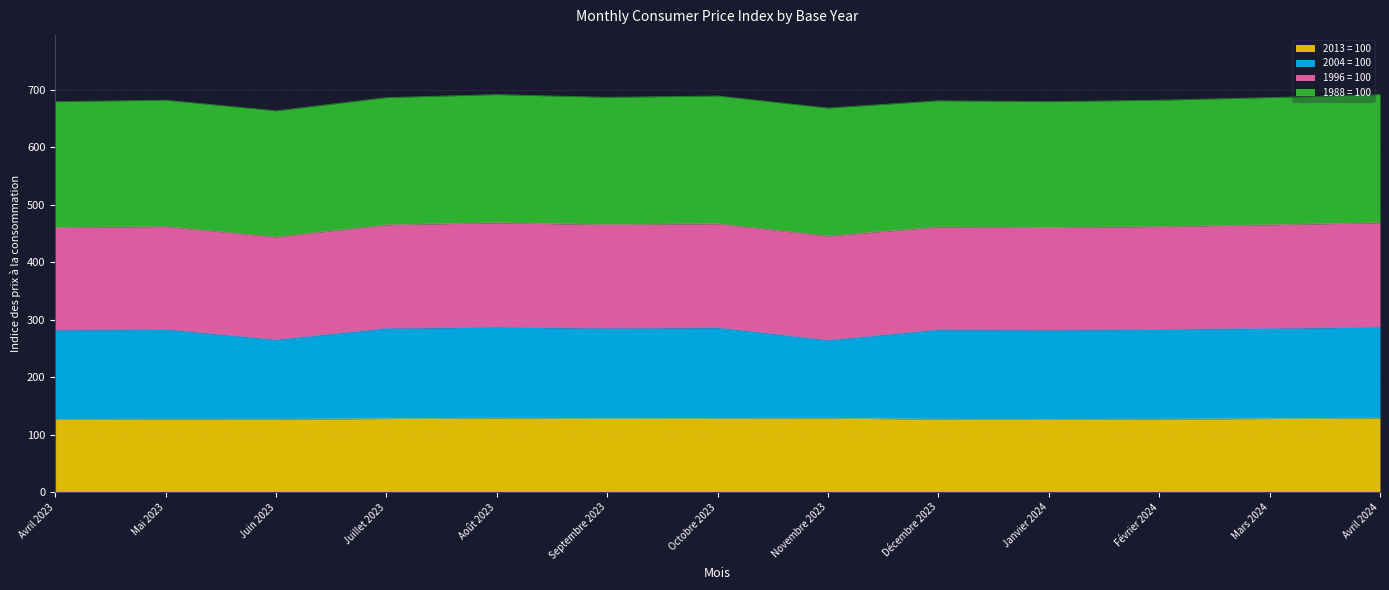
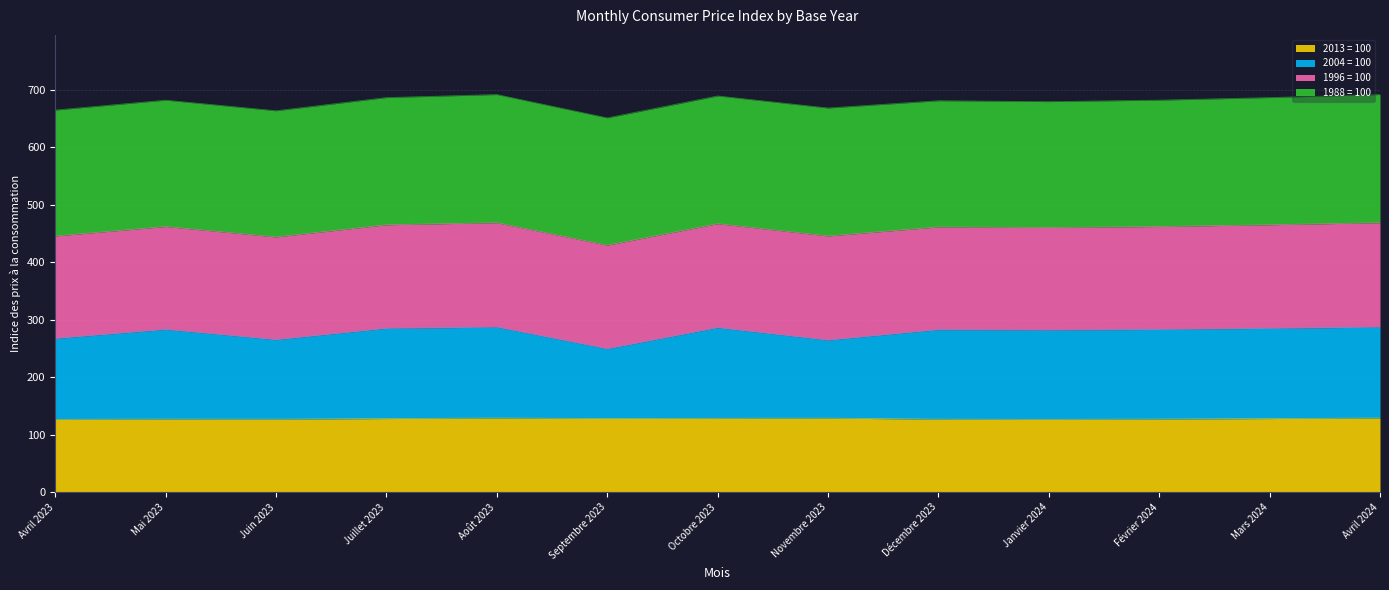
  {
    "2013 = 100": {
      "Avril 2023": 130,
      "Mai 2023": 130,
      "Juin 2023": 130,
      "Juillet 2023": 130,
      "Août 2023": 130,
      "Septembre 2023": 130,
      "Octobre 2023": 130,
      "Novembre 2023": 130,
      "Décembre 2023": 130,
      "Janvier 2024": 130,
      "Février 2024": 130,
      "Mars 2024": 130,
      "Avril 2024": 130
    },
    "2004 = 100": {
-     "Avril 2023": 160,
+     "Avril 2023": 140,
      "Mai 2023": 160,
      "Juin 2023": 140,
      "Juillet 2023": 160,
      "Août 2023": 160,
-     "Septembre 2023": 160,
+     "Septembre 2023": 120,
      "Octobre 2023": 160,
      "Novembre 2023": 140,
      "Décembre 2023": 160,
      "Janvier 2024": 160,
      "Février 2024": 160,
      "Mars 2024": 160,
      "Avril 2024": 160
    },
    "1996 = 100": {
      "Avril 2023": 180,
      "Mai 2023": 180,
      "Juin 2023": 180,
      "Juillet 2023": 180,
      "Août 2023": 180,
      "Septembre 2023": 180,
      "Octobre 2023": 180,
      "Novembre 2023": 180,
      "Décembre 2023": 180,
      "Janvier 2024": 180,
      "Février 2024": 180,
      "Mars 2024": 180,
      "Avril 2024": 180
    },
    "1988 = 100": {
      "Avril 2023": 220,
      "Mai 2023": 220,
      "Juin 2023": 220,
      "Juillet 2023": 220,
      "Août 2023": 220,
      "Septembre 2023": 220,
      "Octobre 2023": 220,
      "Novembre 2023": 220,
      "Décembre 2023": 220,
      "Janvier 2024": 220,
      "Février 2024": 220,
      "Mars 2024": 220,
      "Avril 2024": 220
    }
  }
